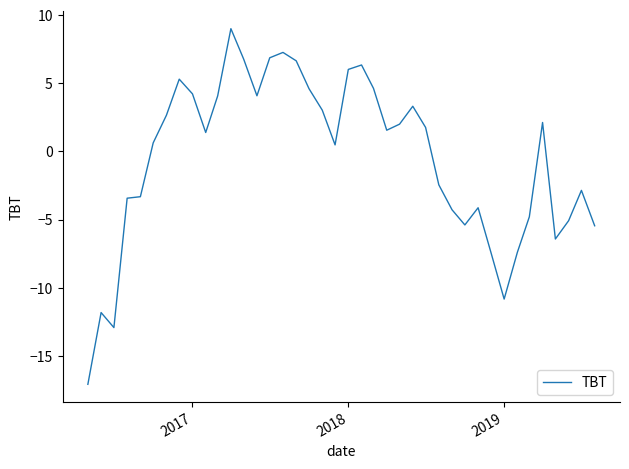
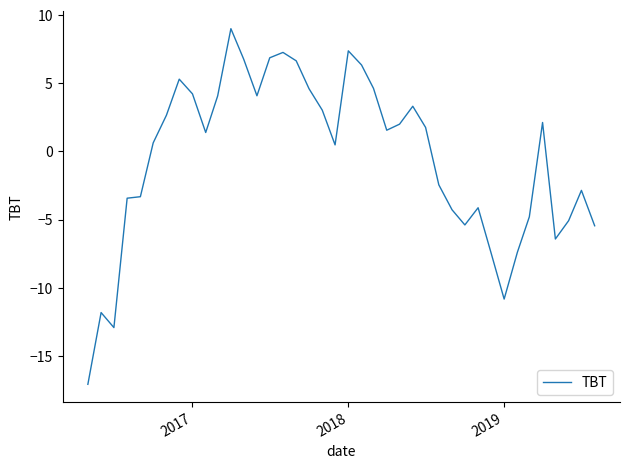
  {
    "2017": 4.2,
-   "2018": 6.0,
+   "2018": 7.4,
    "2019": -10.8
  }
